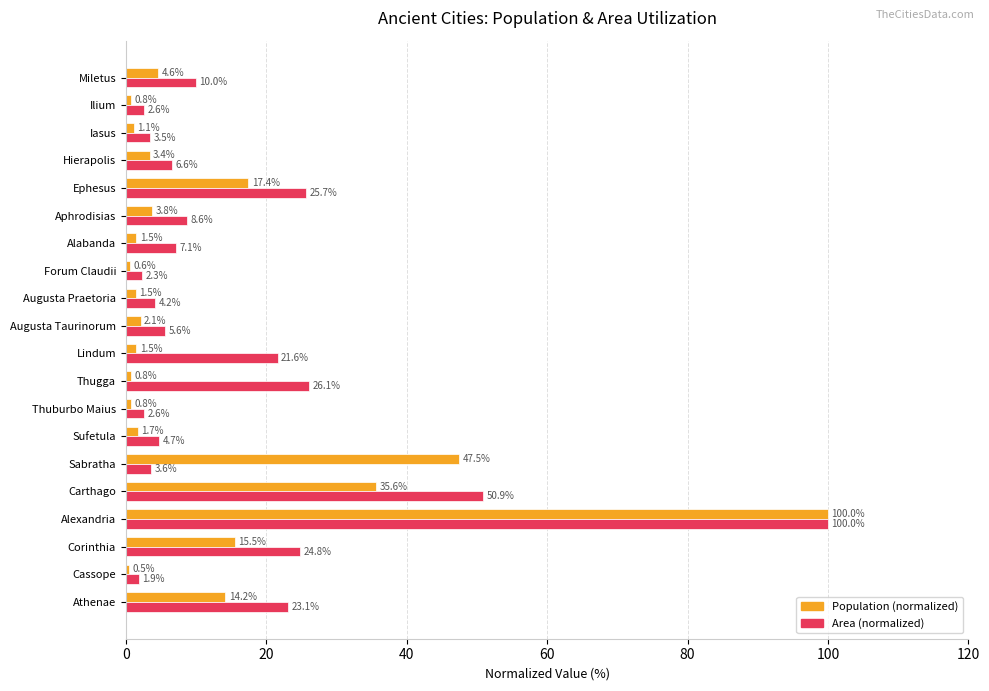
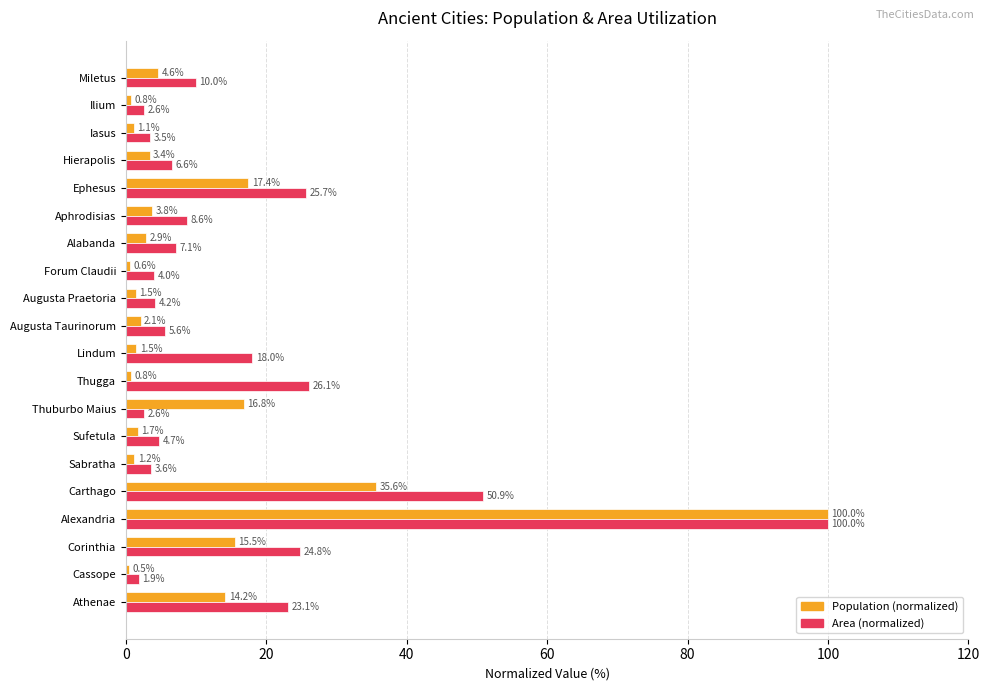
  {
    "Population (normalized)": {
      "Miletus": "4.6%",
      "Ilium": "0.8%",
      "Iasus": "1.1%",
      "Hierapolis": "3.4%",
      "Ephesus": "17.4%",
      "Aphrodisias": "3.8%",
-     "Alabanda": "1.5%",
+     "Alabanda": "2.9%",
      "Forum Claudii": "0.6%",
      "Augusta Praetoria": "1.5%",
      "Augusta Taurinorum": "2.1%",
      "Lindum": "1.5%",
      "Thugga": "0.8%",
-     "Thuburbo Maius": "0.8%",
+     "Thuburbo Maius": "16.8%",
      "Sufetula": "1.7%",
-     "Sabratha": "47.5%",
+     "Sabratha": "1.2%",
      "Carthago": "35.6%",
      "Alexandria": "100.0%",
      "Corinthia": "15.5%",
      "Cassope": "0.5%",
      "Athenae": "14.2%"
    },
    "Area (normalized)": {
      "Miletus": "10.0%",
      "Ilium": "2.6%",
      "Iasus": "3.5%",
      "Hierapolis": "6.6%",
      "Ephesus": "25.7%",
      "Aphrodisias": "8.6%",
      "Alabanda": "7.1%",
-     "Forum Claudii": "2.3%",
+     "Forum Claudii": "4.0%",
      "Augusta Praetoria": "4.2%",
      "Augusta Taurinorum": "5.6%",
-     "Lindum": "21.6%",
+     "Lindum": "18.0%",
      "Thugga": "26.1%",
      "Thuburbo Maius": "2.6%",
      "Sufetula": "4.7%",
      "Sabratha": "3.6%",
      "Carthago": "50.9%",
      "Alexandria": "100.0%",
      "Corinthia": "24.8%",
      "Cassope": "1.9%",
      "Athenae": "23.1%"
    }
  }
